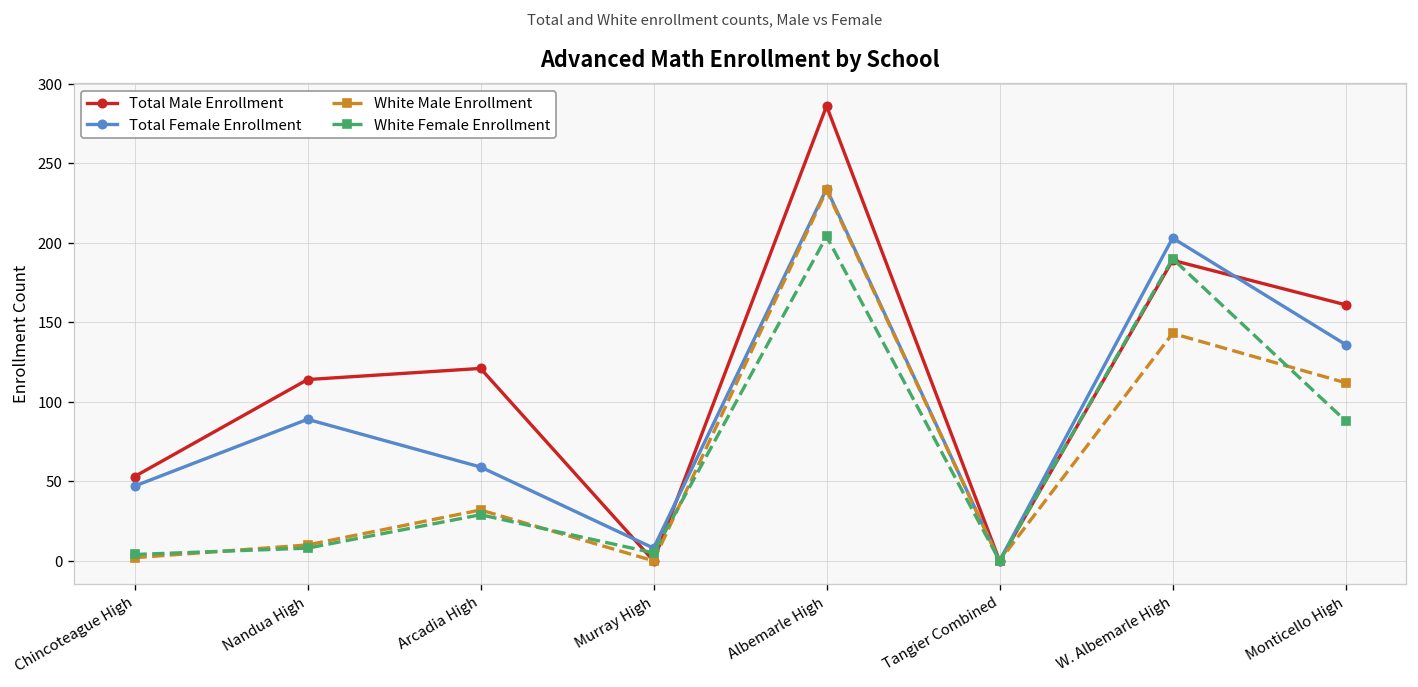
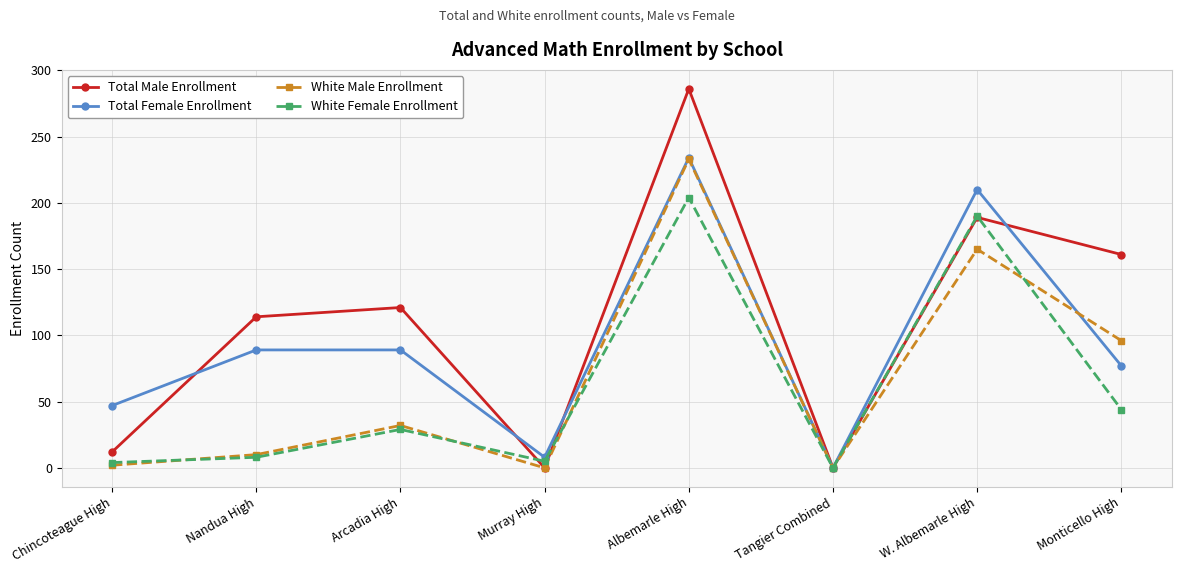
  {
    "Total Male Enrollment": {
-     "Chincoteague High": 53,
+     "Chincoteague High": 12,
      "Nandua High": 114,
      "Arcadia High": 121,
      "Albemarle High": 286,
      "Monticello High": 161
    },
    "Total Female Enrollment": {
      "Chincoteague High": 47,
      "Nandua High": 89,
-     "Arcadia High": 59,
+     "Arcadia High": 89,
      "Murray High": 8,
-     "W. Albemarle High": 203,
-     "Monticello High": 136
+     "W. Albemarle High": 210,
+     "Monticello High": 77
    },
    "White Male Enrollment": {
      "Chincoteague High": 2,
      "Nandua High": 10,
      "Arcadia High": 32,
-     "W. Albemarle High": 143,
-     "Monticello High": 112
+     "W. Albemarle High": 165,
+     "Monticello High": 96
    },
    "White Female Enrollment": {
      "Chincoteague High": 4,
      "Nandua High": 8,
      "Arcadia High": 29,
      "Murray High": 5,
      "Albemarle High": 204,
-     "Monticello High": 88
+     "Monticello High": 44
    }
  }
